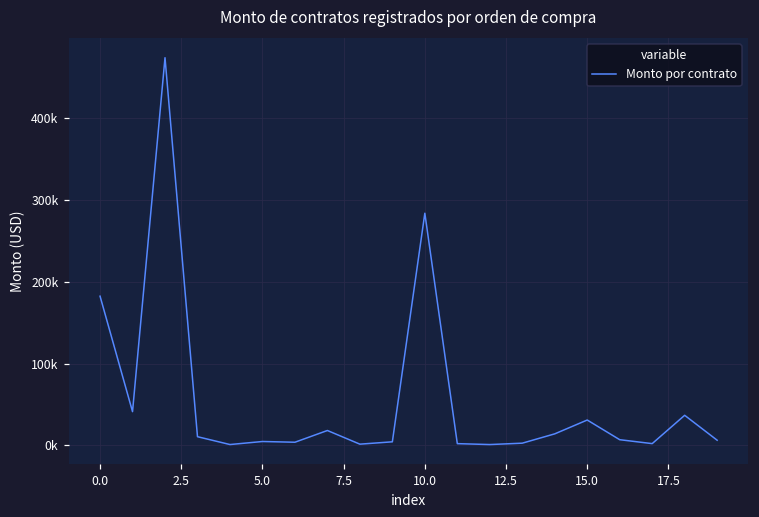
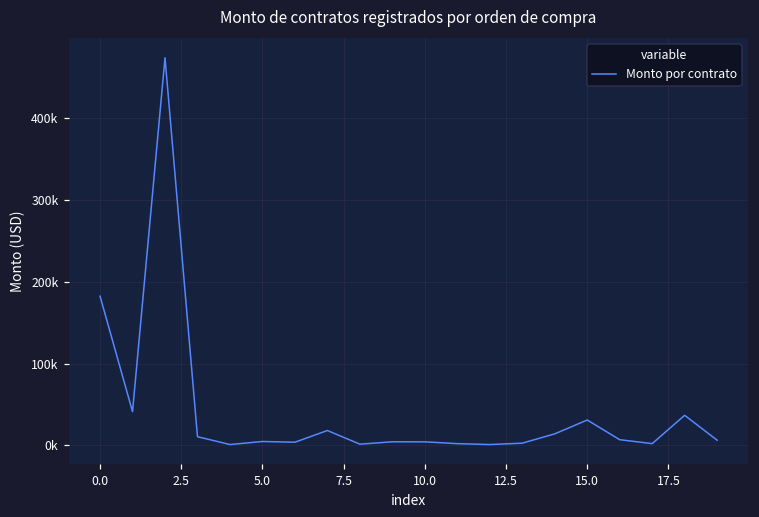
  {
    "0.0": 180000,
    "5.0": 0,
-   "10.0": 280000,
+   "10.0": 0,
    "15.0": 30000
  }
